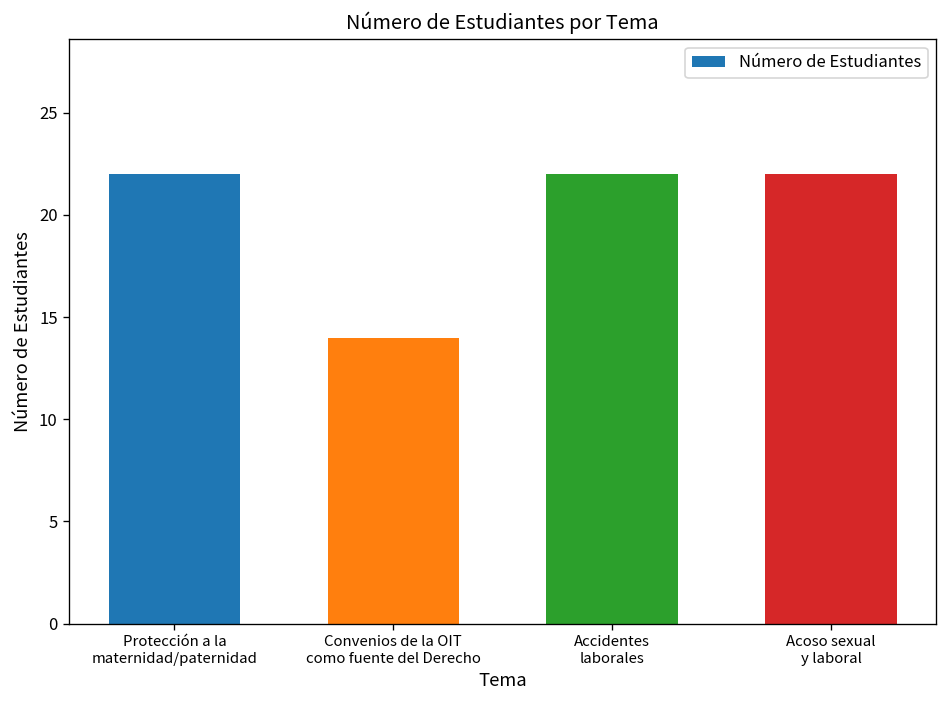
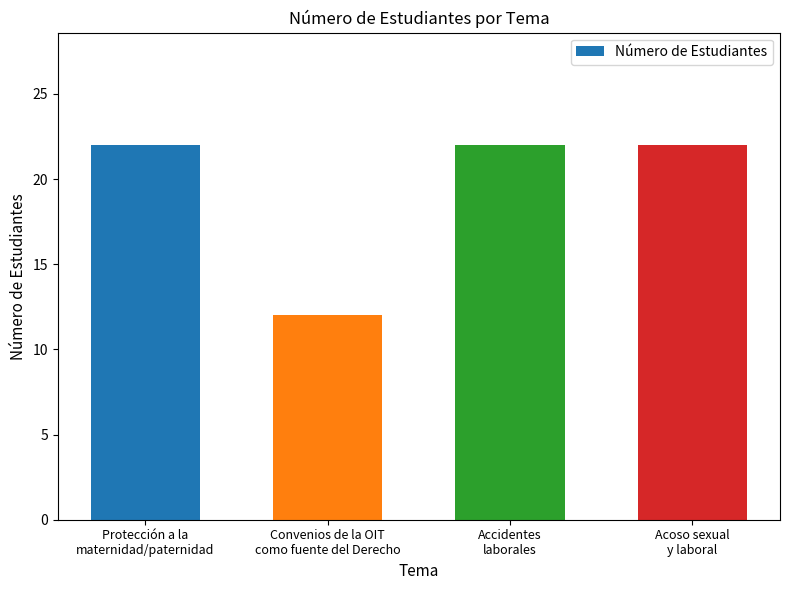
  {
    "Protección a la maternidad/paternidad": 22,
-   "Convenios de la OIT como fuente del Derecho": 14,
+   "Convenios de la OIT como fuente del Derecho": 12,
    "Accidentes laborales": 22,
    "Acoso sexual y laboral": 22
  }
